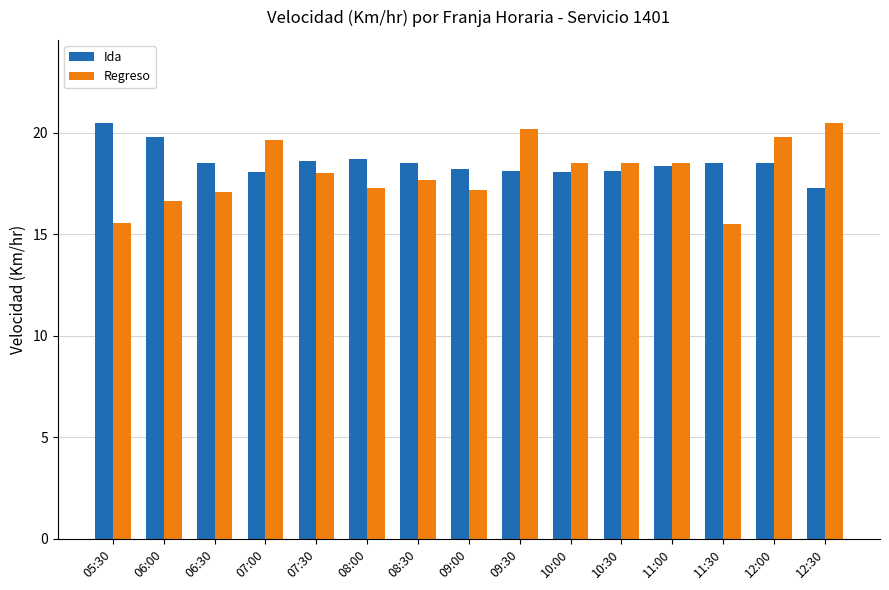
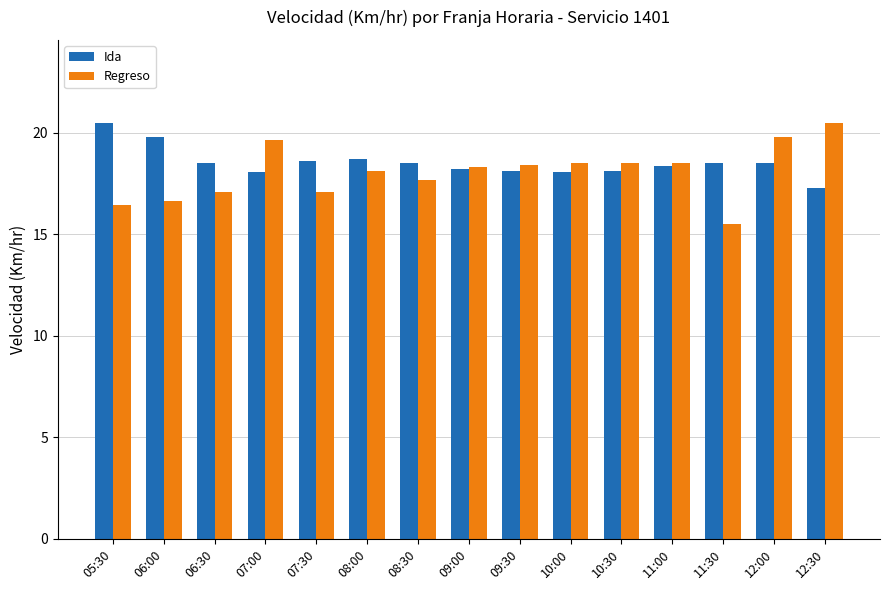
  {
    "Ida": {
      "05:30": 20.5,
      "06:00": 19.8,
      "06:30": 18.5,
      "07:00": 18.1,
      "07:30": 18.6,
      "08:00": 18.7,
      "08:30": 18.5,
      "09:00": 18.2,
      "09:30": 18.1,
      "10:00": 18.1,
      "10:30": 18.1,
      "11:00": 18.4,
      "11:30": 18.5,
      "12:00": 18.5,
      "12:30": 17.3
    },
    "Regreso": {
-     "05:30": 15.5,
+     "05:30": 16.4,
      "06:00": 16.7,
      "06:30": 17.1,
      "07:00": 19.6,
-     "07:30": 18.0,
-     "08:00": 17.3,
+     "07:30": 17.1,
+     "08:00": 18.1,
      "08:30": 17.7,
-     "09:00": 17.2,
-     "09:30": 20.2,
+     "09:00": 18.3,
+     "09:30": 18.4,
      "10:00": 18.5,
      "10:30": 18.5,
      "11:00": 18.5,
      "11:30": 15.5,
      "12:00": 19.8,
      "12:30": 20.5
    }
  }
